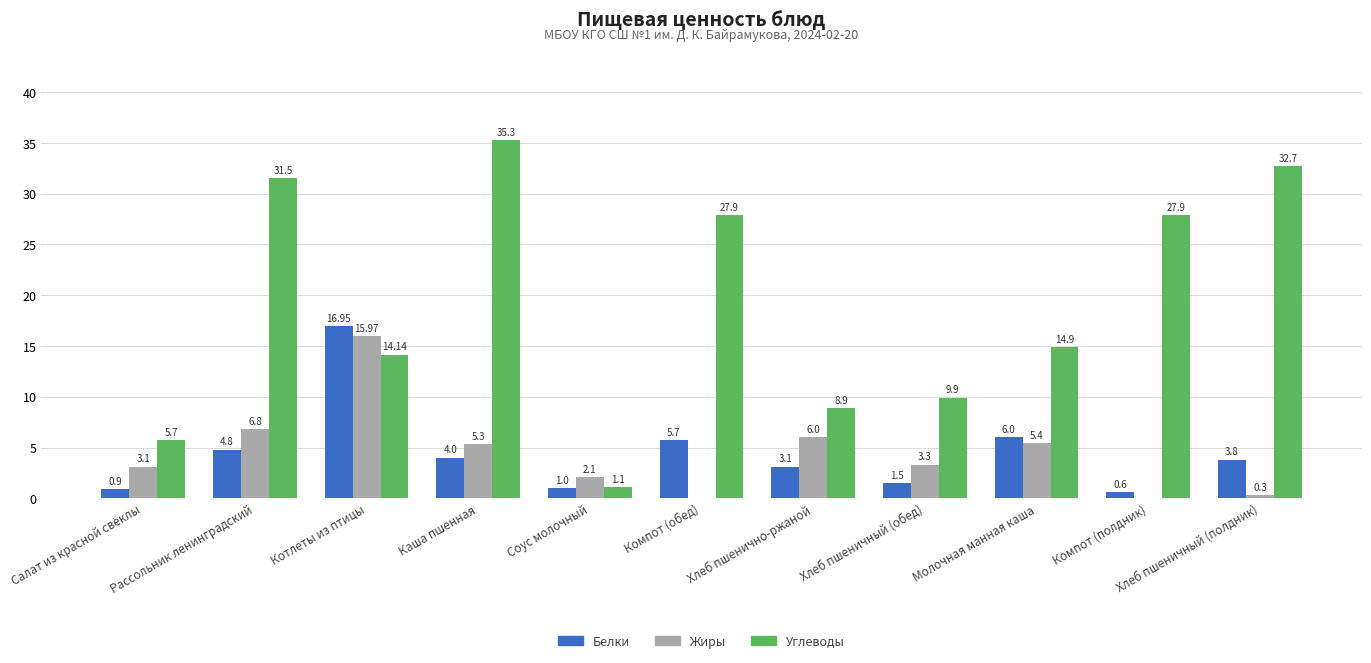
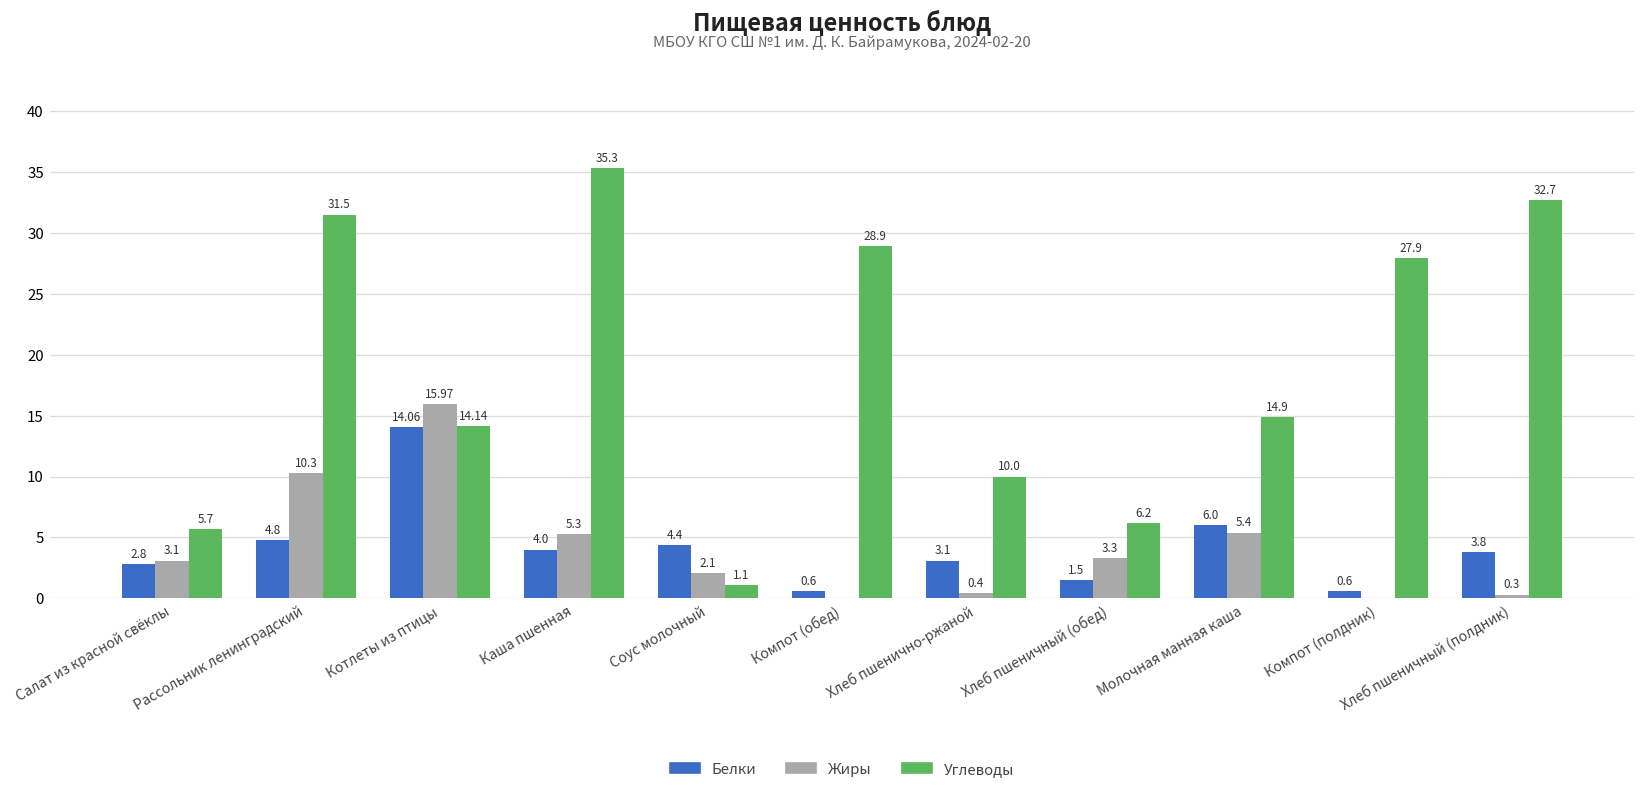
  {
    "Белки": {
-     "Салат из красной свёклы": 0.9,
+     "Салат из красной свёклы": 2.8,
      "Рассольник ленинградский": 4.8,
-     "Котлеты из птицы": 16.95,
+     "Котлеты из птицы": 14.06,
      "Каша пшенная": 4.0,
-     "Соус молочный": 1.0,
-     "Компот (обед)": 5.7,
+     "Соус молочный": 4.4,
+     "Компот (обед)": 0.6,
      "Хлеб пшенично-ржаной": 3.1,
      "Хлеб пшеничный (обед)": 1.5,
      "Молочная манная каша": 6.0,
      "Компот (полдник)": 0.6,
      "Хлеб пшеничный (полдник)": 3.8
    },
    "Жиры": {
      "Салат из красной свёклы": 3.1,
-     "Рассольник ленинградский": 6.8,
+     "Рассольник ленинградский": 10.3,
      "Котлеты из птицы": 15.97,
      "Каша пшенная": 5.3,
      "Соус молочный": 2.1,
-     "Хлеб пшенично-ржаной": 6.0,
+     "Хлеб пшенично-ржаной": 0.4,
      "Хлеб пшеничный (обед)": 3.3,
      "Молочная манная каша": 5.4,
      "Хлеб пшеничный (полдник)": 0.3
    },
    "Углеводы": {
      "Салат из красной свёклы": 5.7,
      "Рассольник ленинградский": 31.5,
      "Котлеты из птицы": 14.14,
      "Каша пшенная": 35.3,
      "Соус молочный": 1.1,
-     "Компот (обед)": 27.9,
-     "Хлеб пшенично-ржаной": 8.9,
-     "Хлеб пшеничный (обед)": 9.9,
+     "Компот (обед)": 28.9,
+     "Хлеб пшенично-ржаной": 10.0,
+     "Хлеб пшеничный (обед)": 6.2,
      "Молочная манная каша": 14.9,
      "Компот (полдник)": 27.9,
      "Хлеб пшеничный (полдник)": 32.7
    }
  }
